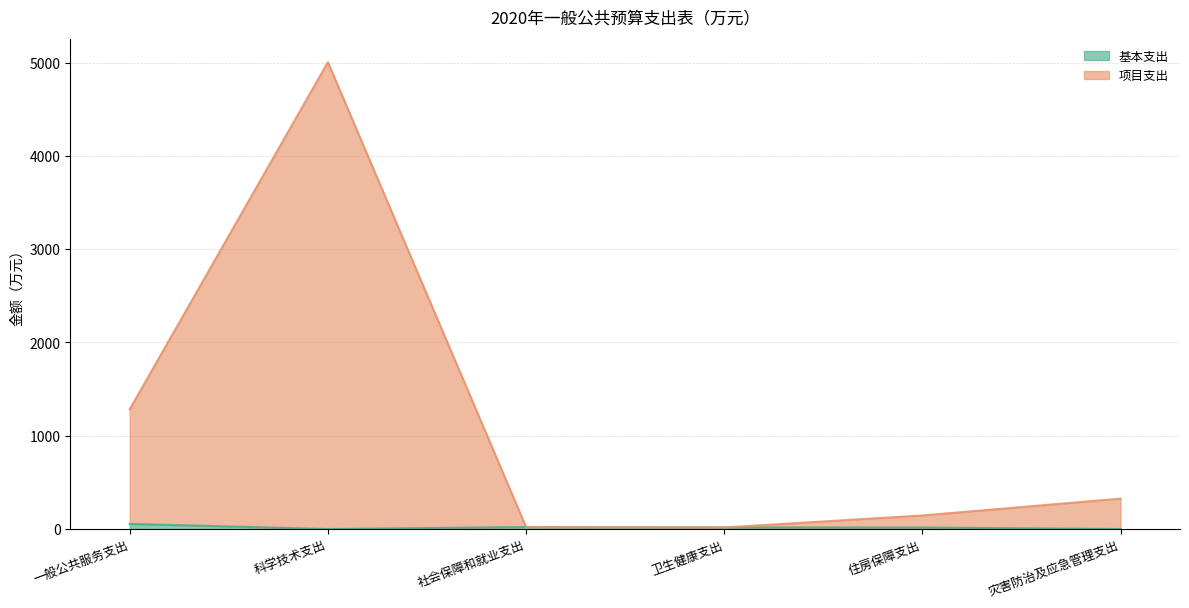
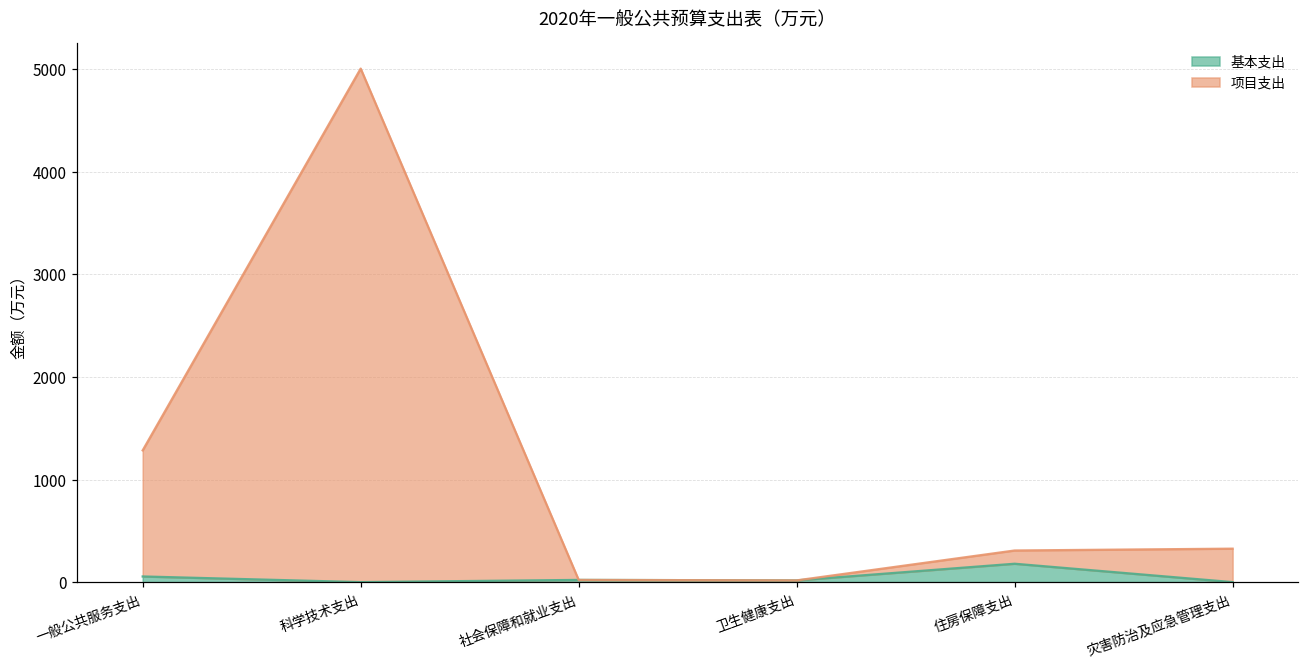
  {
    "基本支出": {
      "一般公共服务支出": 100,
      "科学技术支出": 0,
-     "住房保障支出": 0,
+     "住房保障支出": 200,
      "灾害防治及应急管理支出": 0
    },
    "项目支出": {
      "一般公共服务支出": 1200,
      "科学技术支出": 5000,
      "住房保障支出": 100,
      "灾害防治及应急管理支出": 300
    }
  }
